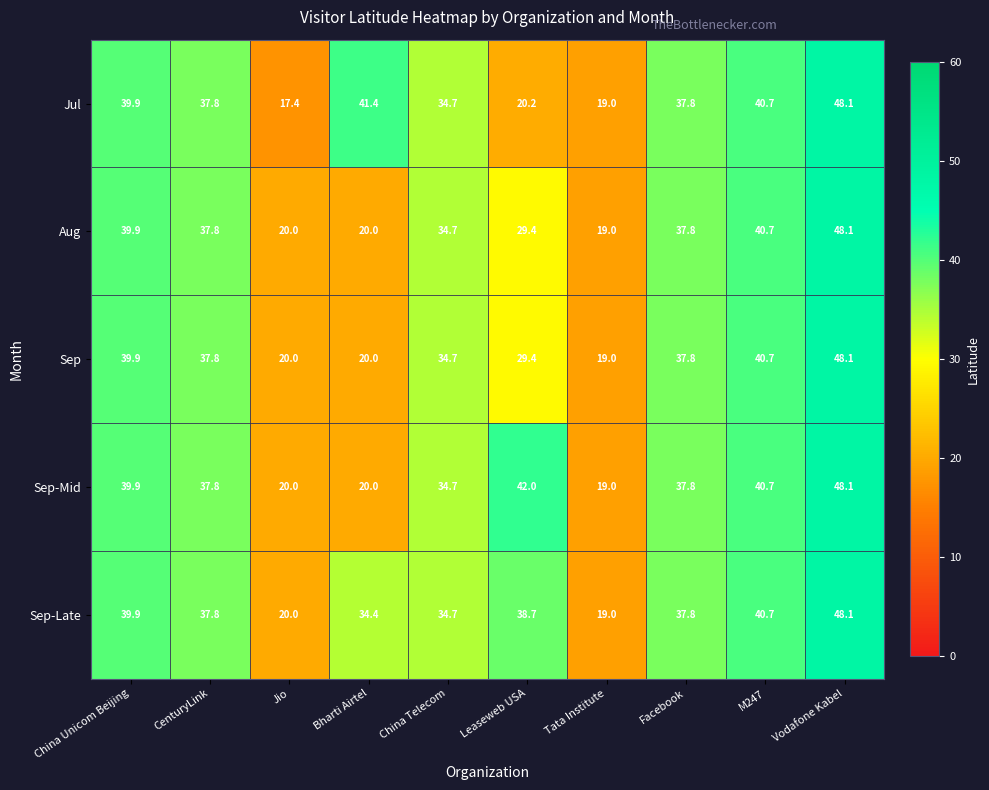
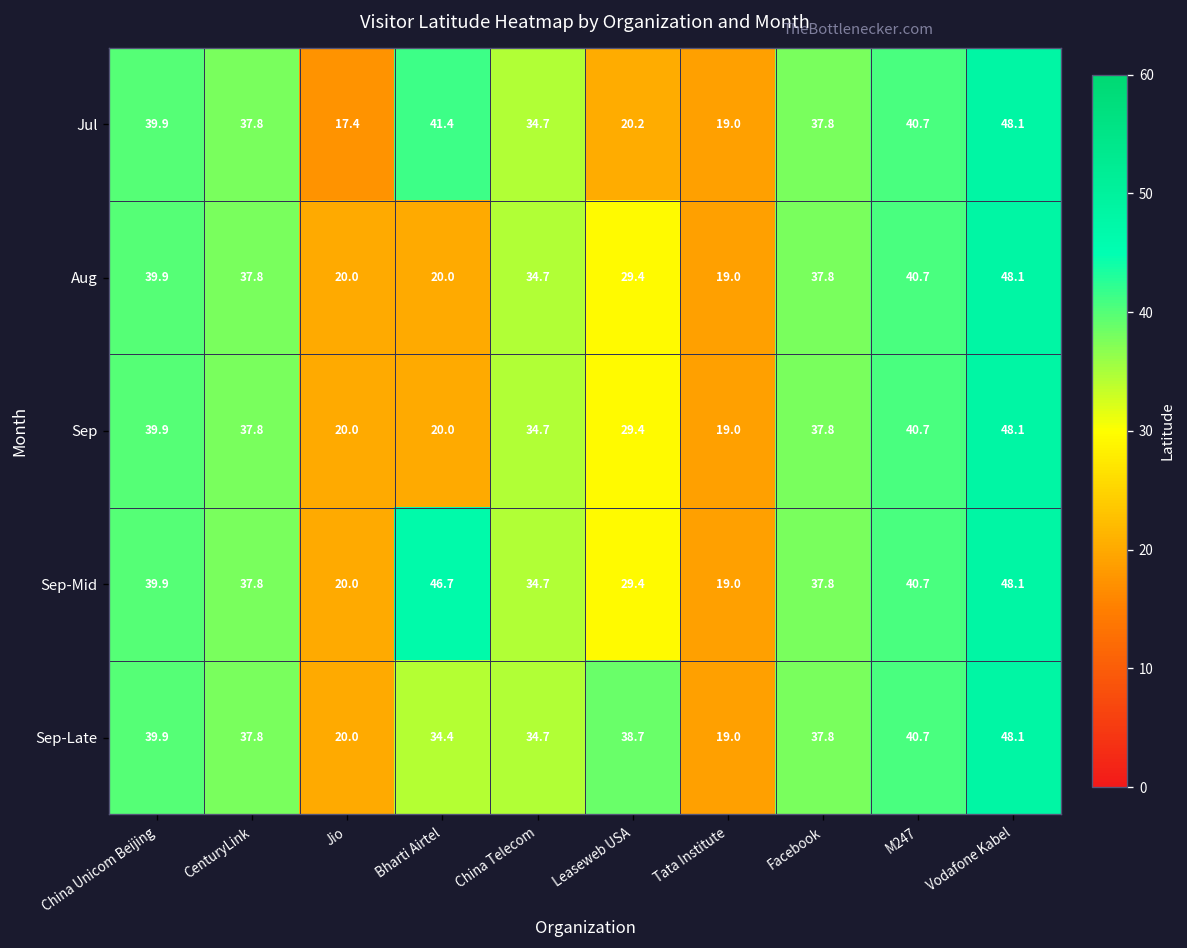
  {
    "Jul": {
      "China Unicom Beijing": 39.9,
      "CenturyLink": 37.8,
      "Jio": 17.4,
      "Bharti Airtel": 41.4,
      "China Telecom": 34.7,
      "Leaseweb USA": 20.2,
      "Tata Institute": 19.0,
      "Facebook": 37.8,
      "M247": 40.7,
      "Vodafone Kabel": 48.1
    },
    "Aug": {
      "China Unicom Beijing": 39.9,
      "CenturyLink": 37.8,
      "Jio": 20.0,
      "Bharti Airtel": 20.0,
      "China Telecom": 34.7,
      "Leaseweb USA": 29.4,
      "Tata Institute": 19.0,
      "Facebook": 37.8,
      "M247": 40.7,
      "Vodafone Kabel": 48.1
    },
    "Sep": {
      "China Unicom Beijing": 39.9,
      "CenturyLink": 37.8,
      "Jio": 20.0,
      "Bharti Airtel": 20.0,
      "China Telecom": 34.7,
      "Leaseweb USA": 29.4,
      "Tata Institute": 19.0,
      "Facebook": 37.8,
      "M247": 40.7,
      "Vodafone Kabel": 48.1
    },
    "Sep-Mid": {
      "China Unicom Beijing": 39.9,
      "CenturyLink": 37.8,
      "Jio": 20.0,
-     "Bharti Airtel": 20.0,
+     "Bharti Airtel": 46.7,
      "China Telecom": 34.7,
-     "Leaseweb USA": 42.0,
+     "Leaseweb USA": 29.4,
      "Tata Institute": 19.0,
      "Facebook": 37.8,
      "M247": 40.7,
      "Vodafone Kabel": 48.1
    },
    "Sep-Late": {
      "China Unicom Beijing": 39.9,
      "CenturyLink": 37.8,
      "Jio": 20.0,
      "Bharti Airtel": 34.4,
      "China Telecom": 34.7,
      "Leaseweb USA": 38.7,
      "Tata Institute": 19.0,
      "Facebook": 37.8,
      "M247": 40.7,
      "Vodafone Kabel": 48.1
    }
  }
